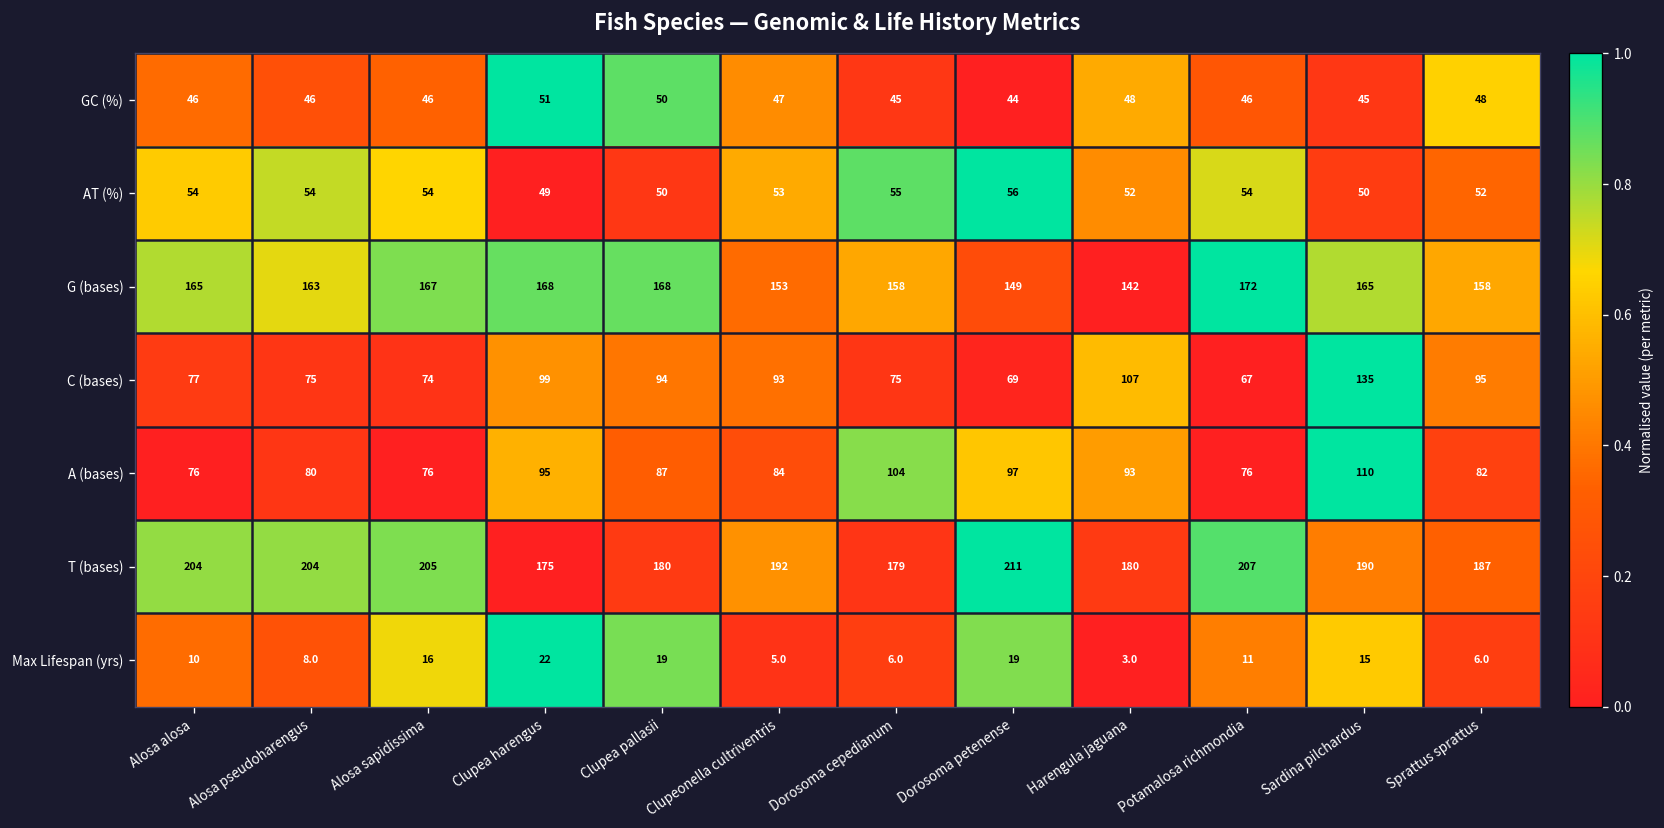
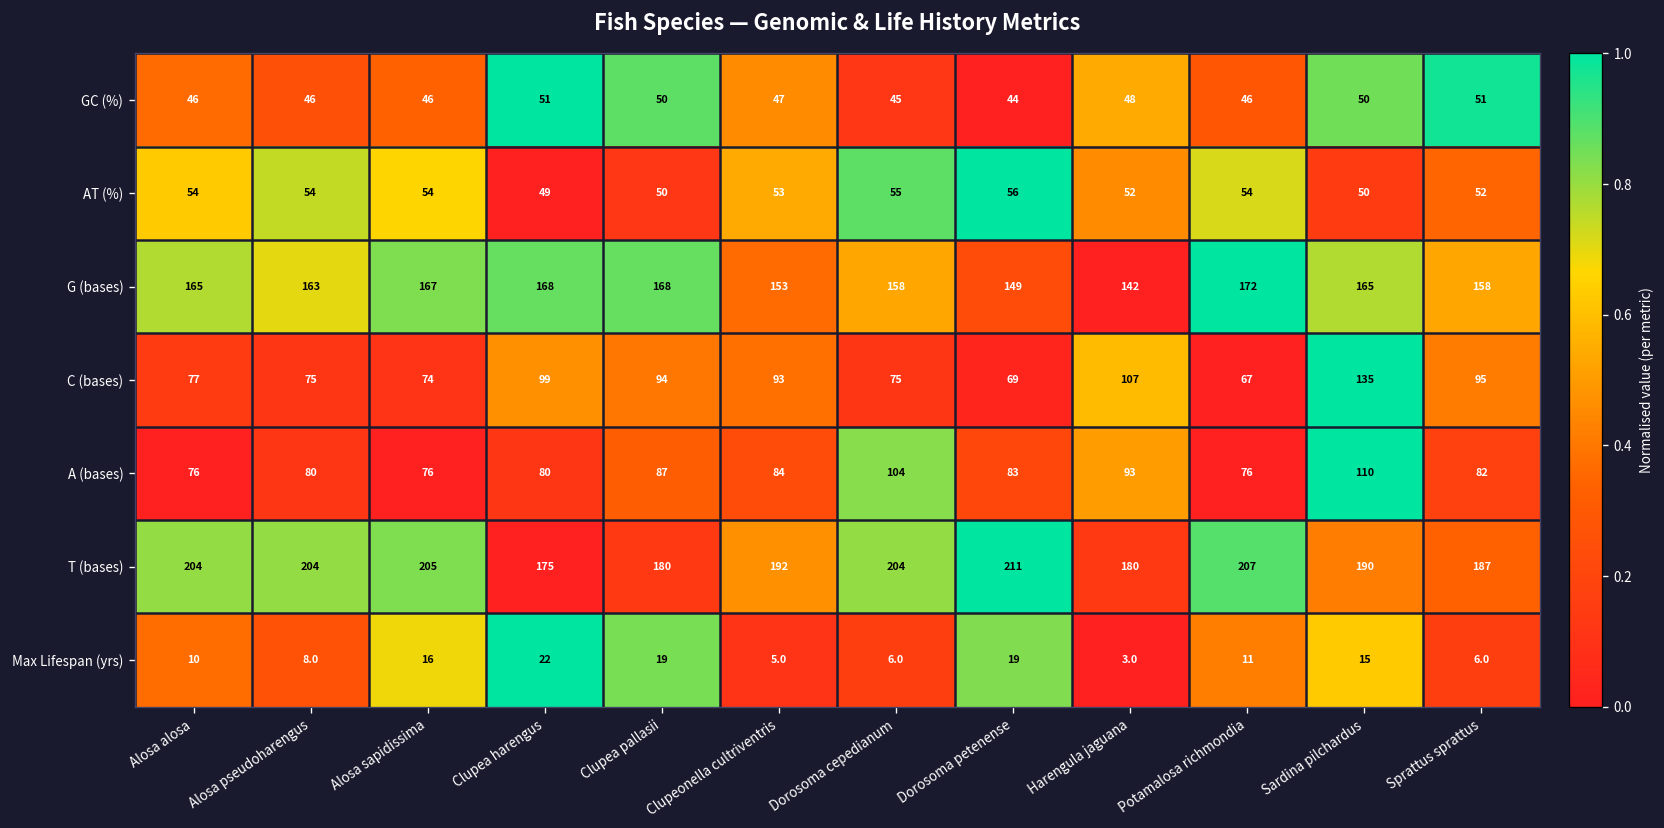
  {
    "GC (%)": {
      "Alosa alosa": 46,
      "Alosa pseudoharengus": 46,
      "Alosa sapidissima": 46,
      "Clupea harengus": 51,
      "Clupea pallasii": 50,
      "Clupeonella cultriventris": 47,
      "Dorosoma cepedianum": 45,
      "Dorosoma petenense": 44,
      "Harengula jaguana": 48,
      "Potamalosa richmondia": 46,
-     "Sardina pilchardus": 45,
-     "Sprattus sprattus": 48
+     "Sardina pilchardus": 50,
+     "Sprattus sprattus": 51
    },
    "AT (%)": {
      "Alosa alosa": 54,
      "Alosa pseudoharengus": 54,
      "Alosa sapidissima": 54,
      "Clupea harengus": 49,
      "Clupea pallasii": 50,
      "Clupeonella cultriventris": 53,
      "Dorosoma cepedianum": 55,
      "Dorosoma petenense": 56,
      "Harengula jaguana": 52,
      "Potamalosa richmondia": 54,
      "Sardina pilchardus": 50,
      "Sprattus sprattus": 52
    },
    "G (bases)": {
      "Alosa alosa": 165,
      "Alosa pseudoharengus": 163,
      "Alosa sapidissima": 167,
      "Clupea harengus": 168,
      "Clupea pallasii": 168,
      "Clupeonella cultriventris": 153,
      "Dorosoma cepedianum": 158,
      "Dorosoma petenense": 149,
      "Harengula jaguana": 142,
      "Potamalosa richmondia": 172,
      "Sardina pilchardus": 165,
      "Sprattus sprattus": 158
    },
    "C (bases)": {
      "Alosa alosa": 77,
      "Alosa pseudoharengus": 75,
      "Alosa sapidissima": 74,
      "Clupea harengus": 99,
      "Clupea pallasii": 94,
      "Clupeonella cultriventris": 93,
      "Dorosoma cepedianum": 75,
      "Dorosoma petenense": 69,
      "Harengula jaguana": 107,
      "Potamalosa richmondia": 67,
      "Sardina pilchardus": 135,
      "Sprattus sprattus": 95
    },
    "A (bases)": {
      "Alosa alosa": 76,
      "Alosa pseudoharengus": 80,
      "Alosa sapidissima": 76,
-     "Clupea harengus": 95,
+     "Clupea harengus": 80,
      "Clupea pallasii": 87,
      "Clupeonella cultriventris": 84,
      "Dorosoma cepedianum": 104,
-     "Dorosoma petenense": 97,
+     "Dorosoma petenense": 83,
      "Harengula jaguana": 93,
      "Potamalosa richmondia": 76,
      "Sardina pilchardus": 110,
      "Sprattus sprattus": 82
    },
    "T (bases)": {
      "Alosa alosa": 204,
      "Alosa pseudoharengus": 204,
      "Alosa sapidissima": 205,
      "Clupea harengus": 175,
      "Clupea pallasii": 180,
      "Clupeonella cultriventris": 192,
-     "Dorosoma cepedianum": 179,
+     "Dorosoma cepedianum": 204,
      "Dorosoma petenense": 211,
      "Harengula jaguana": 180,
      "Potamalosa richmondia": 207,
      "Sardina pilchardus": 190,
      "Sprattus sprattus": 187
    },
    "Max Lifespan (yrs)": {
      "Alosa alosa": 10,
      "Alosa pseudoharengus": 8.0,
      "Alosa sapidissima": 16,
      "Clupea harengus": 22,
      "Clupea pallasii": 19,
      "Clupeonella cultriventris": 5.0,
      "Dorosoma cepedianum": 6.0,
      "Dorosoma petenense": 19,
      "Harengula jaguana": 3.0,
      "Potamalosa richmondia": 11,
      "Sardina pilchardus": 15,
      "Sprattus sprattus": 6.0
    }
  }
